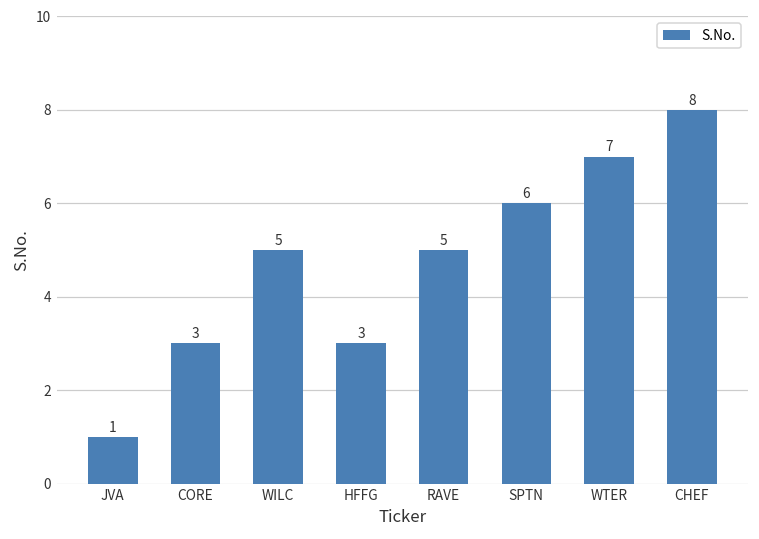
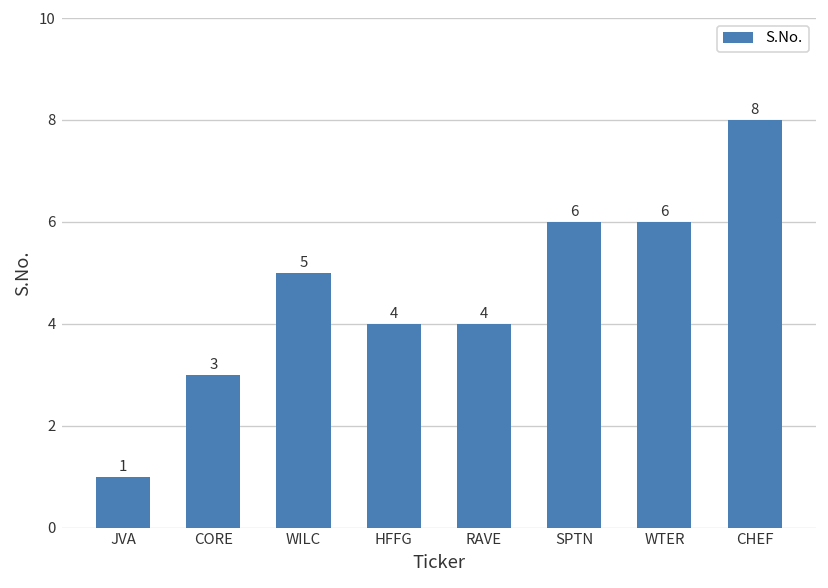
  {
    "JVA": 1,
    "CORE": 3,
    "WILC": 5,
-   "HFFG": 3,
-   "RAVE": 5,
+   "HFFG": 4,
+   "RAVE": 4,
    "SPTN": 6,
-   "WTER": 7,
+   "WTER": 6,
    "CHEF": 8
  }
